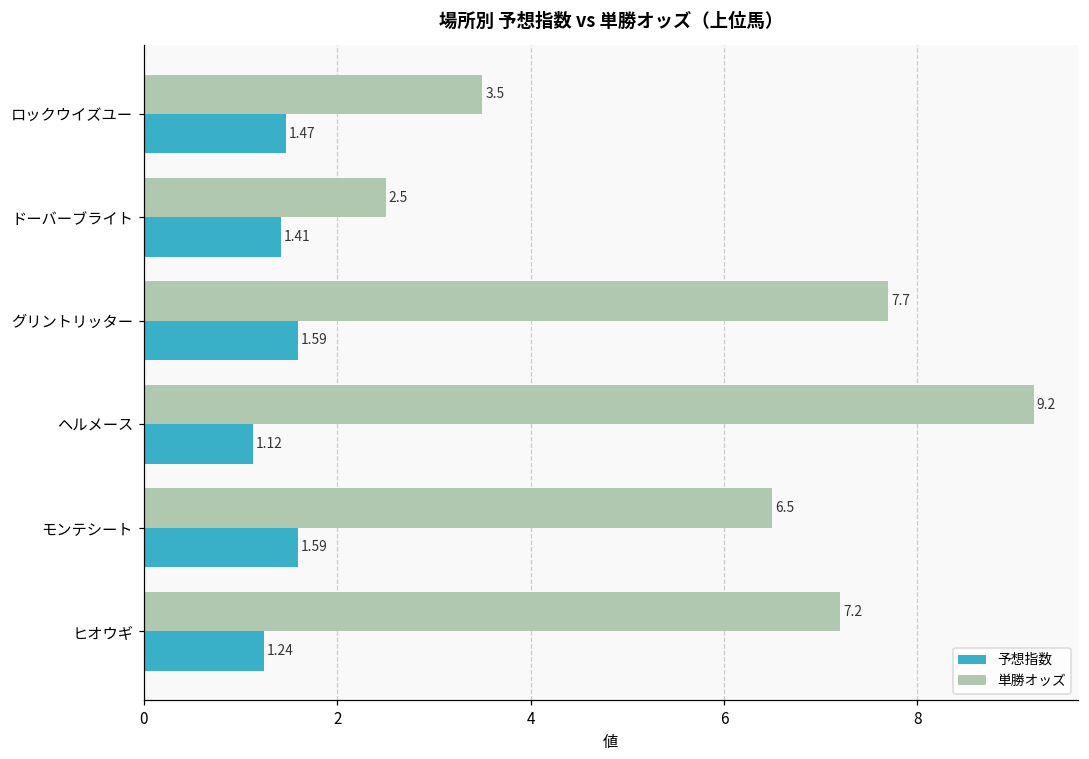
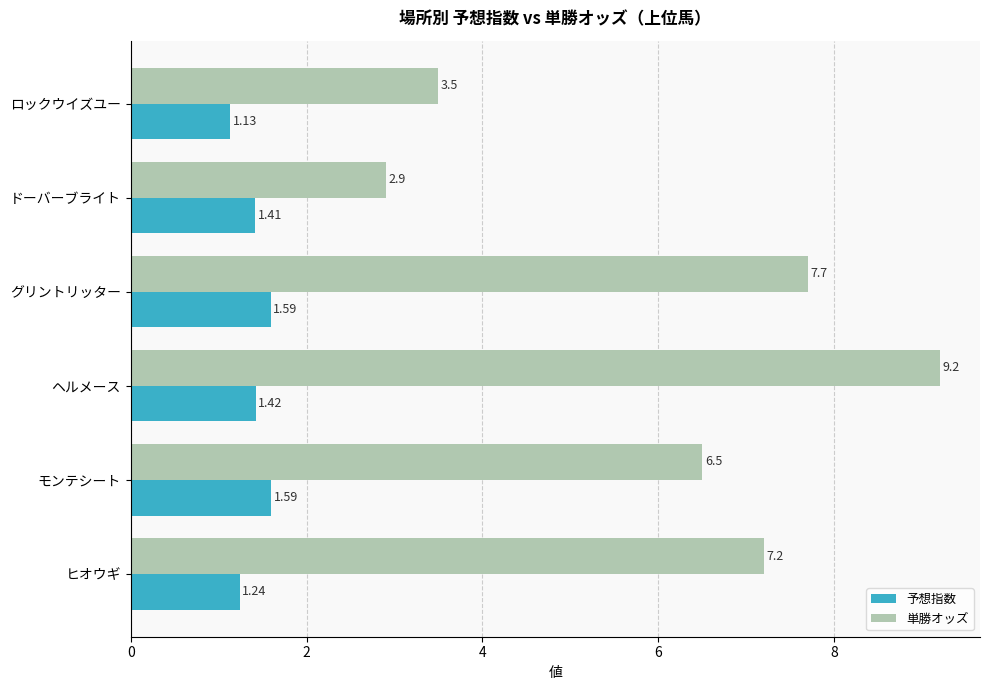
  {
    "予想指数": {
-     "ロックウイズユー": 1.47,
+     "ロックウイズユー": 1.13,
      "ドーバーブライト": 1.41,
      "グリントリッター": 1.59,
-     "ヘルメース": 1.12,
+     "ヘルメース": 1.42,
      "モンテシート": 1.59,
      "ヒオウギ": 1.24
    },
    "単勝オッズ": {
      "ロックウイズユー": 3.5,
-     "ドーバーブライト": 2.5,
+     "ドーバーブライト": 2.9,
      "グリントリッター": 7.7,
      "ヘルメース": 9.2,
      "モンテシート": 6.5,
      "ヒオウギ": 7.2
    }
  }
